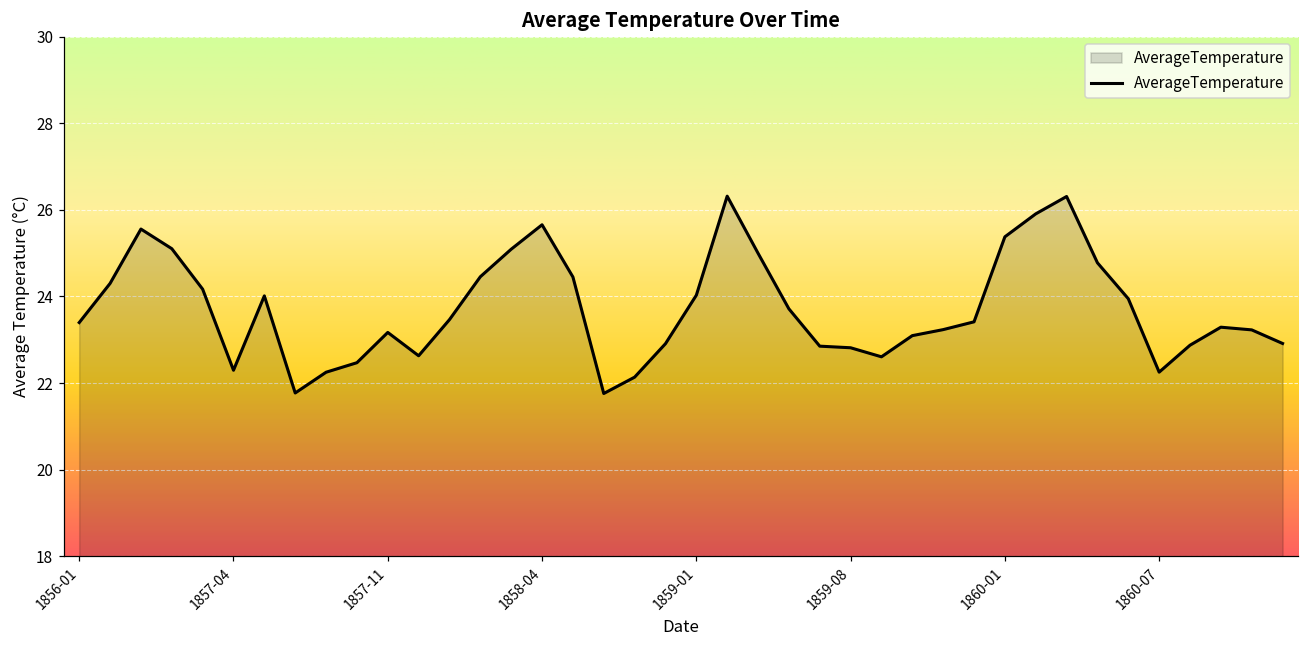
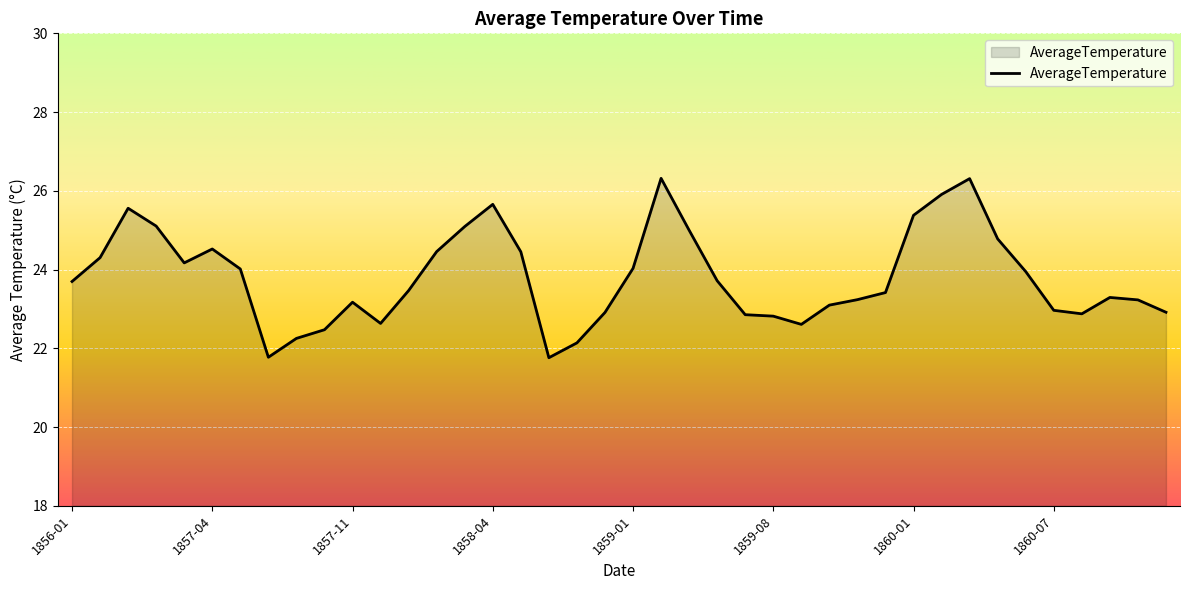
  {
-   "1856-01": 23.4,
-   "1857-04": 22.3,
+   "1856-01": 23.7,
+   "1857-04": 24.5,
    "1857-11": 23.2,
    "1858-04": 25.7,
    "1859-01": 24.0,
    "1859-08": 22.8,
    "1860-01": 25.4,
-   "1860-07": 22.3
+   "1860-07": 23.0
  }
